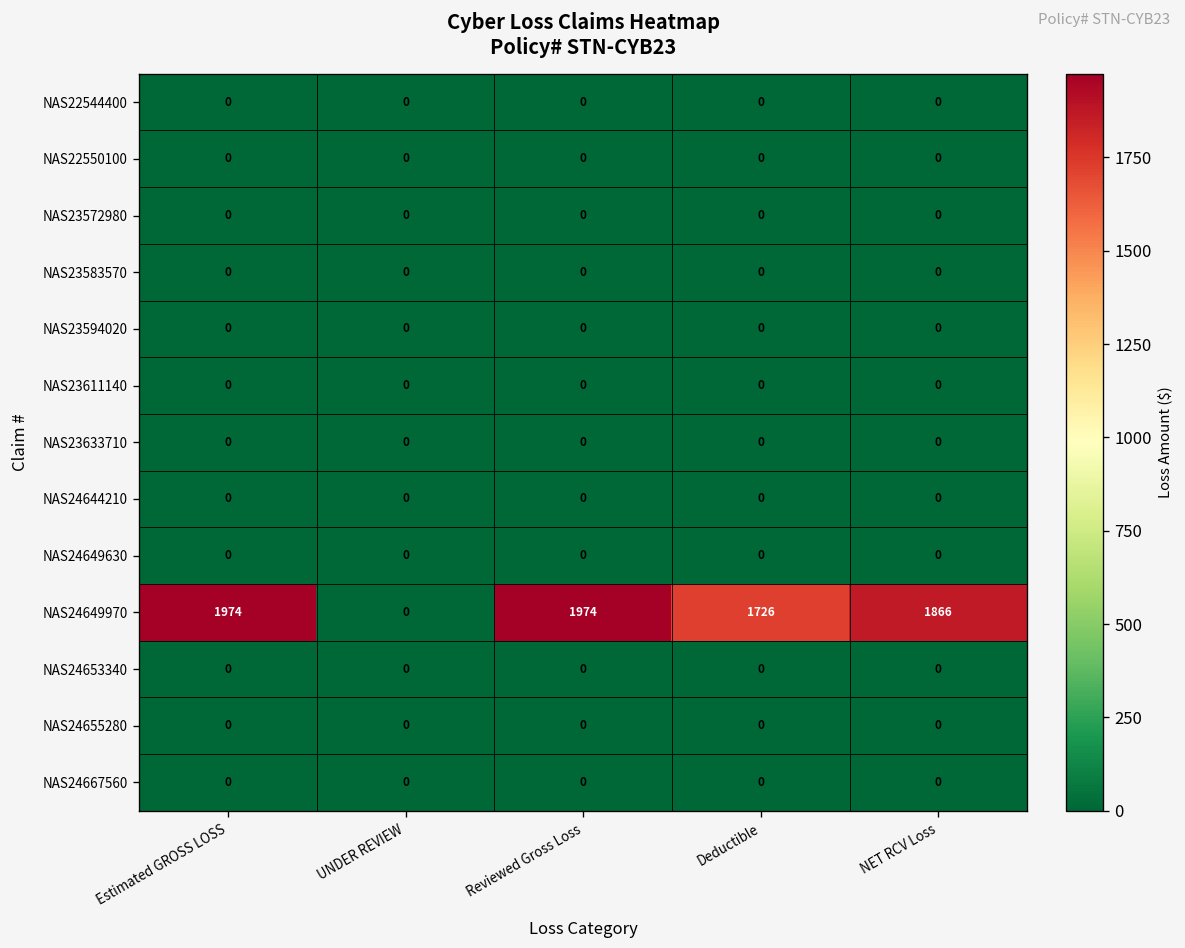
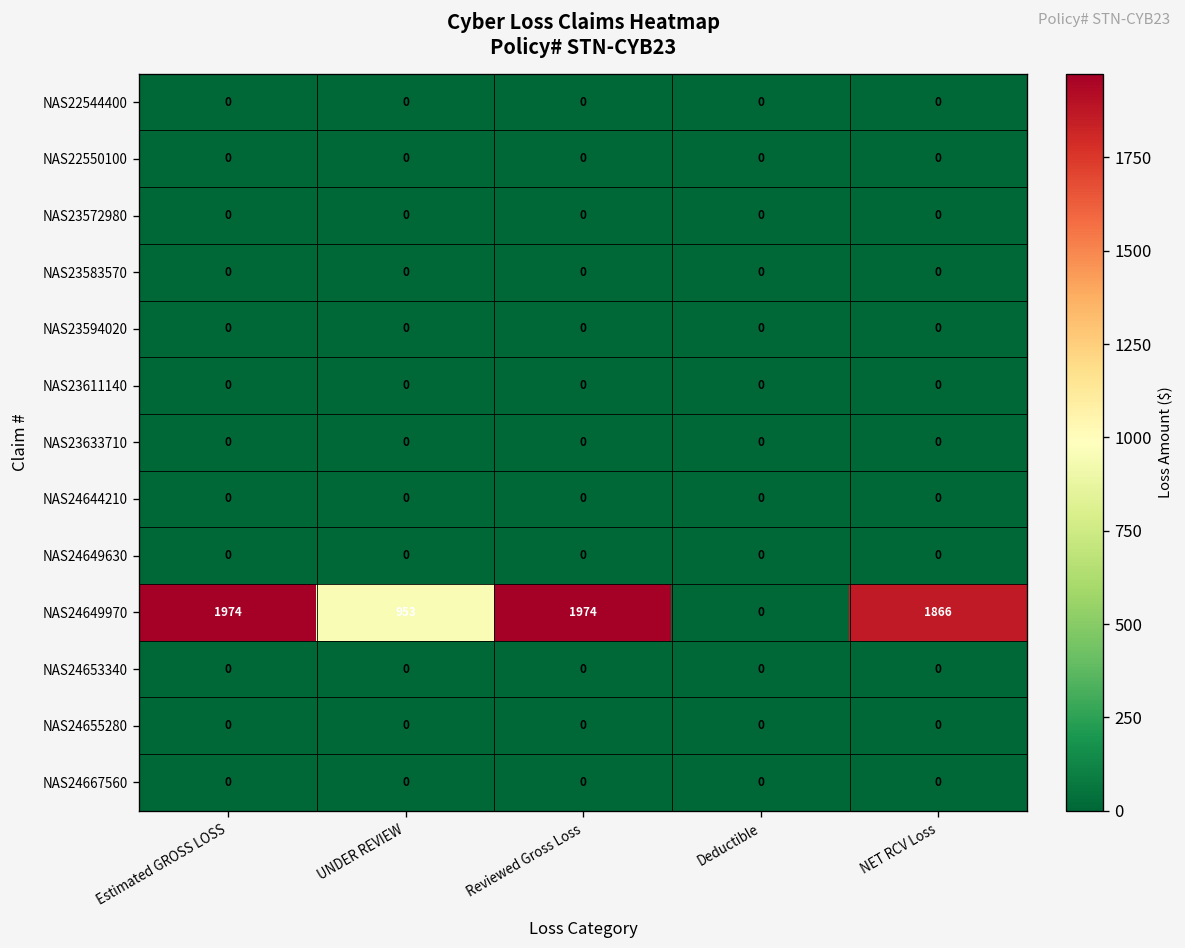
  {
    "NAS22544400": {
      "Estimated GROSS LOSS": 0,
      "UNDER REVIEW": 0,
      "Reviewed Gross Loss": 0,
      "Deductible": 0,
      "NET RCV Loss": 0
    },
    "NAS22550100": {
      "Estimated GROSS LOSS": 0,
      "UNDER REVIEW": 0,
      "Reviewed Gross Loss": 0,
      "Deductible": 0,
      "NET RCV Loss": 0
    },
    "NAS23572980": {
      "Estimated GROSS LOSS": 0,
      "UNDER REVIEW": 0,
      "Reviewed Gross Loss": 0,
      "Deductible": 0,
      "NET RCV Loss": 0
    },
    "NAS23583570": {
      "Estimated GROSS LOSS": 0,
      "UNDER REVIEW": 0,
      "Reviewed Gross Loss": 0,
      "Deductible": 0,
      "NET RCV Loss": 0
    },
    "NAS23594020": {
      "Estimated GROSS LOSS": 0,
      "UNDER REVIEW": 0,
      "Reviewed Gross Loss": 0,
      "Deductible": 0,
      "NET RCV Loss": 0
    },
    "NAS23611140": {
      "Estimated GROSS LOSS": 0,
      "UNDER REVIEW": 0,
      "Reviewed Gross Loss": 0,
      "Deductible": 0,
      "NET RCV Loss": 0
    },
    "NAS23633710": {
      "Estimated GROSS LOSS": 0,
      "UNDER REVIEW": 0,
      "Reviewed Gross Loss": 0,
      "Deductible": 0,
      "NET RCV Loss": 0
    },
    "NAS24644210": {
      "Estimated GROSS LOSS": 0,
      "UNDER REVIEW": 0,
      "Reviewed Gross Loss": 0,
      "Deductible": 0,
      "NET RCV Loss": 0
    },
    "NAS24649630": {
      "Estimated GROSS LOSS": 0,
      "UNDER REVIEW": 0,
      "Reviewed Gross Loss": 0,
      "Deductible": 0,
      "NET RCV Loss": 0
    },
    "NAS24649970": {
      "Estimated GROSS LOSS": 1974,
-     "UNDER REVIEW": 0,
+     "UNDER REVIEW": 953,
      "Reviewed Gross Loss": 1974,
-     "Deductible": 1726,
+     "Deductible": 0,
      "NET RCV Loss": 1866
    },
    "NAS24653340": {
      "Estimated GROSS LOSS": 0,
      "UNDER REVIEW": 0,
      "Reviewed Gross Loss": 0,
      "Deductible": 0,
      "NET RCV Loss": 0
    },
    "NAS24655280": {
      "Estimated GROSS LOSS": 0,
      "UNDER REVIEW": 0,
      "Reviewed Gross Loss": 0,
      "Deductible": 0,
      "NET RCV Loss": 0
    },
    "NAS24667560": {
      "Estimated GROSS LOSS": 0,
      "UNDER REVIEW": 0,
      "Reviewed Gross Loss": 0,
      "Deductible": 0,
      "NET RCV Loss": 0
    }
  }
